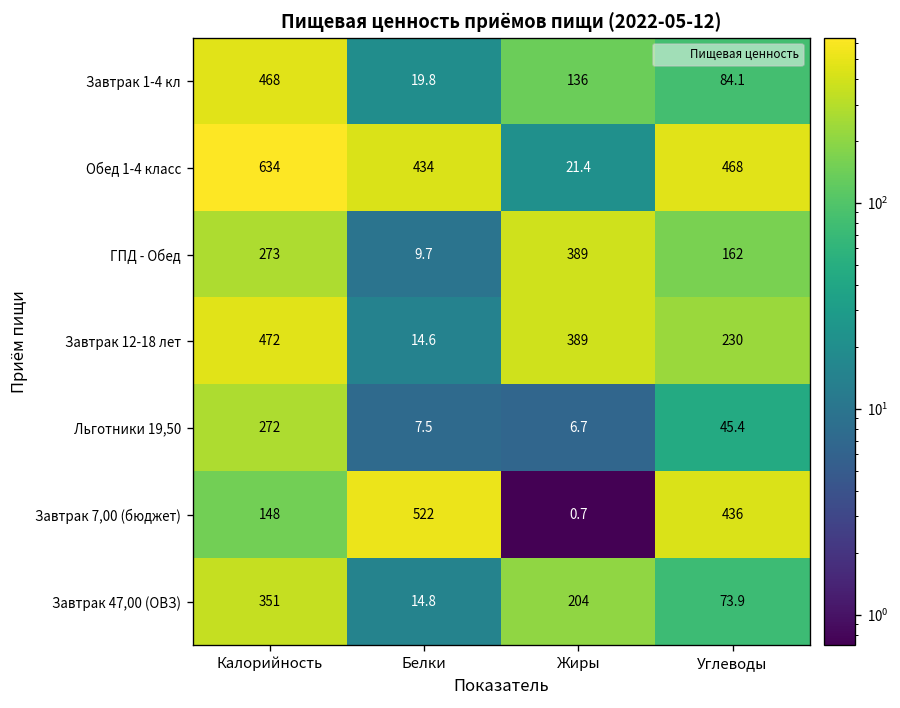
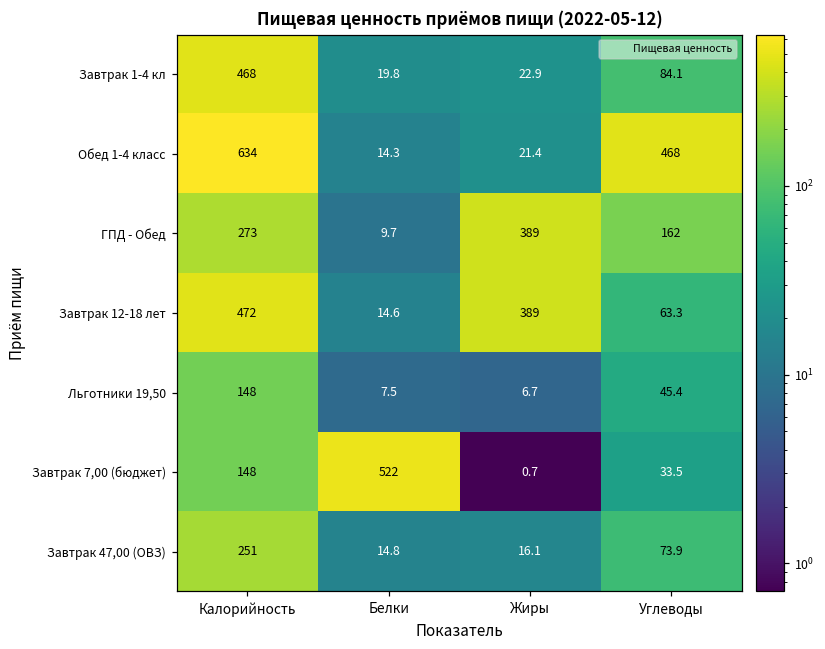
  {
    "Завтрак 1-4 кл": {
      "Калорийность": 468,
      "Белки": 19.8,
-     "Жиры": 136,
+     "Жиры": 22.9,
      "Углеводы": 84.1
    },
    "Обед 1-4 класс": {
      "Калорийность": 634,
-     "Белки": 434,
+     "Белки": 14.3,
      "Жиры": 21.4,
      "Углеводы": 468
    },
    "ГПД - Обед": {
      "Калорийность": 273,
      "Белки": 9.7,
      "Жиры": 389,
      "Углеводы": 162
    },
    "Завтрак 12-18 лет": {
      "Калорийность": 472,
      "Белки": 14.6,
      "Жиры": 389,
-     "Углеводы": 230
+     "Углеводы": 63.3
    },
    "Льготники 19,50": {
-     "Калорийность": 272,
+     "Калорийность": 148,
      "Белки": 7.5,
      "Жиры": 6.7,
      "Углеводы": 45.4
    },
    "Завтрак 7,00 (бюджет)": {
      "Калорийность": 148,
      "Белки": 522,
      "Жиры": 0.7,
-     "Углеводы": 436
+     "Углеводы": 33.5
    },
    "Завтрак 47,00 (ОВЗ)": {
-     "Калорийность": 351,
+     "Калорийность": 251,
      "Белки": 14.8,
-     "Жиры": 204,
+     "Жиры": 16.1,
      "Углеводы": 73.9
    }
  }
